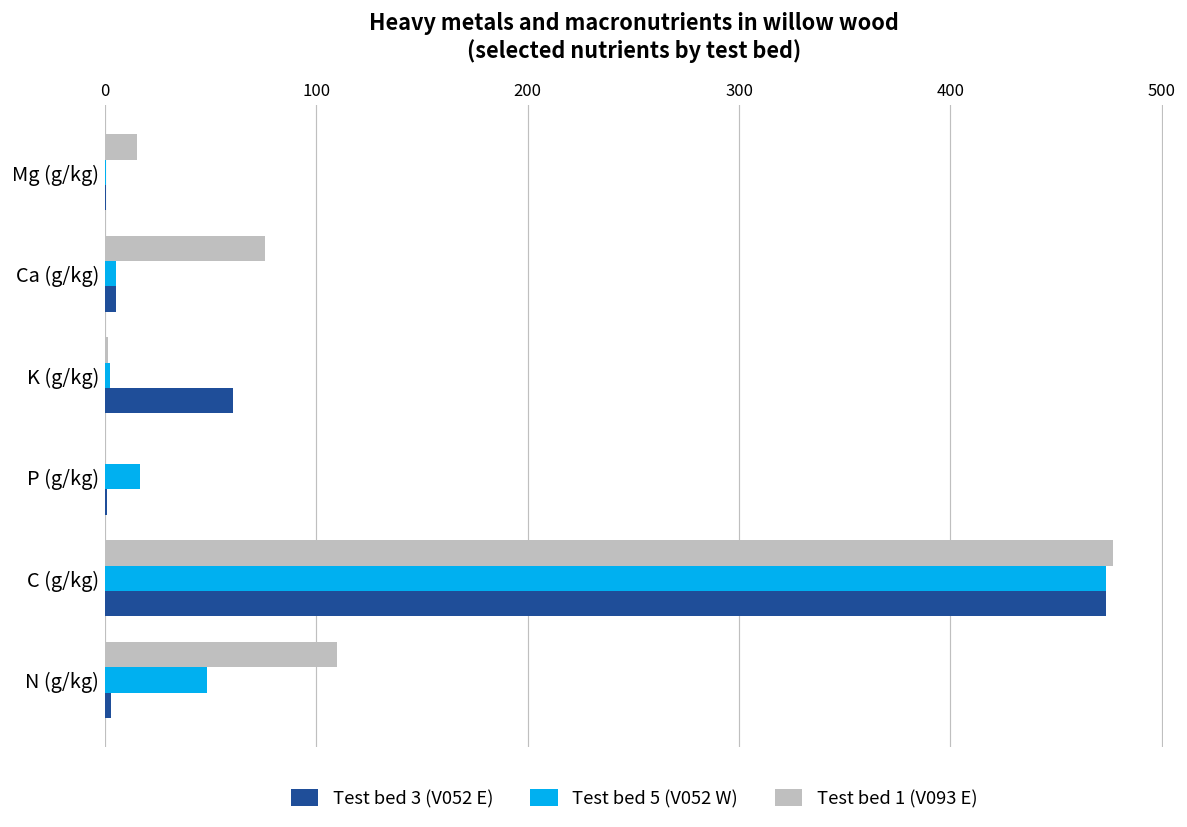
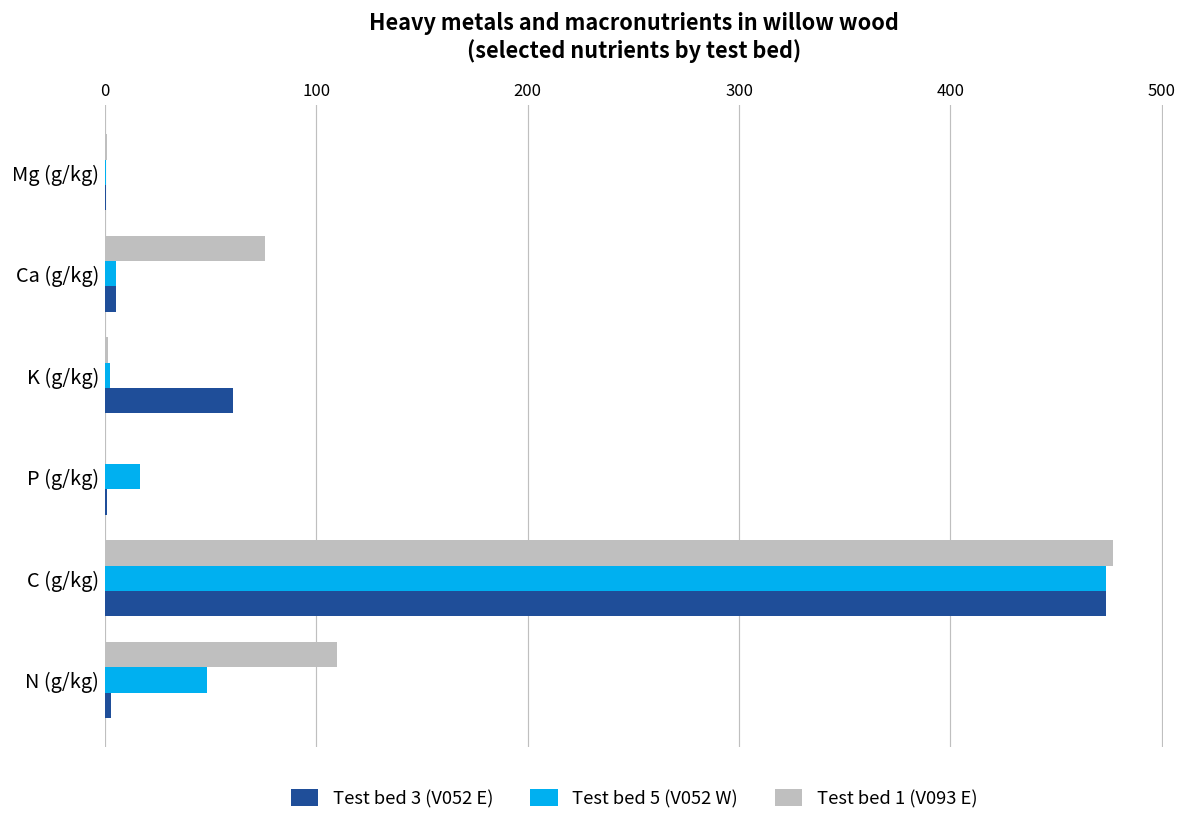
  {
    "Test bed 3 (V052 E)": {
      "Ca (g/kg)": 5,
      "K (g/kg)": 61,
      "C (g/kg)": 474,
      "N (g/kg)": 3
    },
    "Test bed 5 (V052 W)": {
      "Ca (g/kg)": 6,
      "K (g/kg)": 2,
      "P (g/kg)": 16,
      "C (g/kg)": 474,
      "N (g/kg)": 48
    },
    "Test bed 1 (V093 E)": {
-     "Mg (g/kg)": 15,
+     "Mg (g/kg)": 1,
      "Ca (g/kg)": 76,
      "K (g/kg)": 2,
      "C (g/kg)": 477,
      "N (g/kg)": 110
    }
  }
